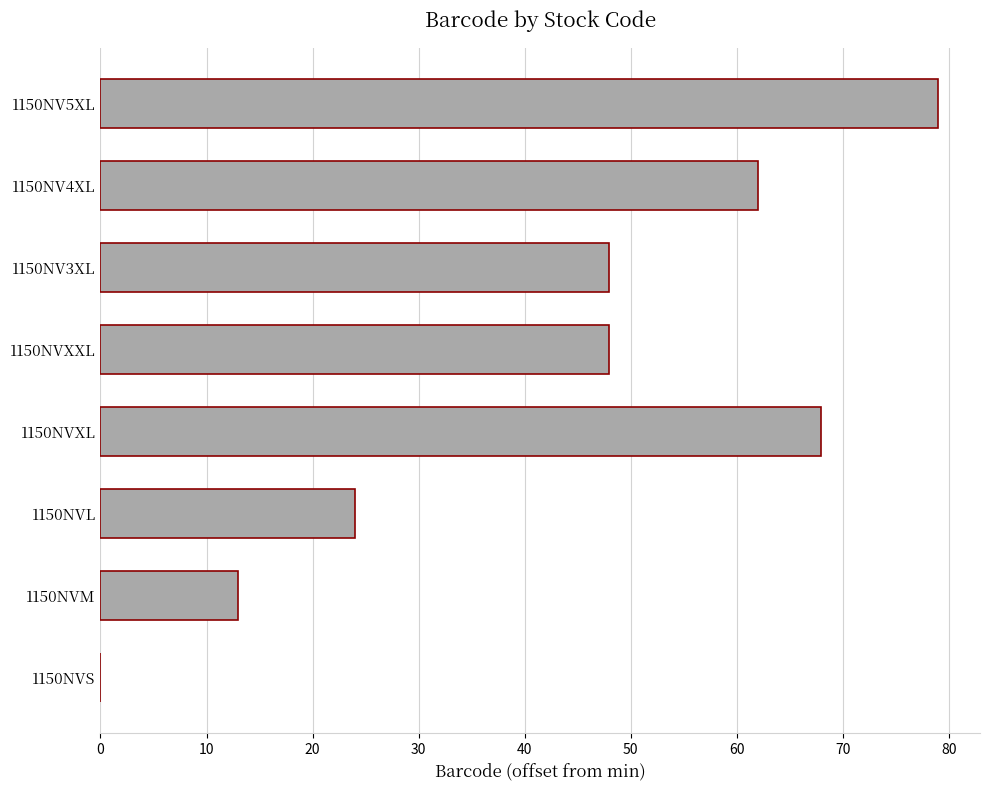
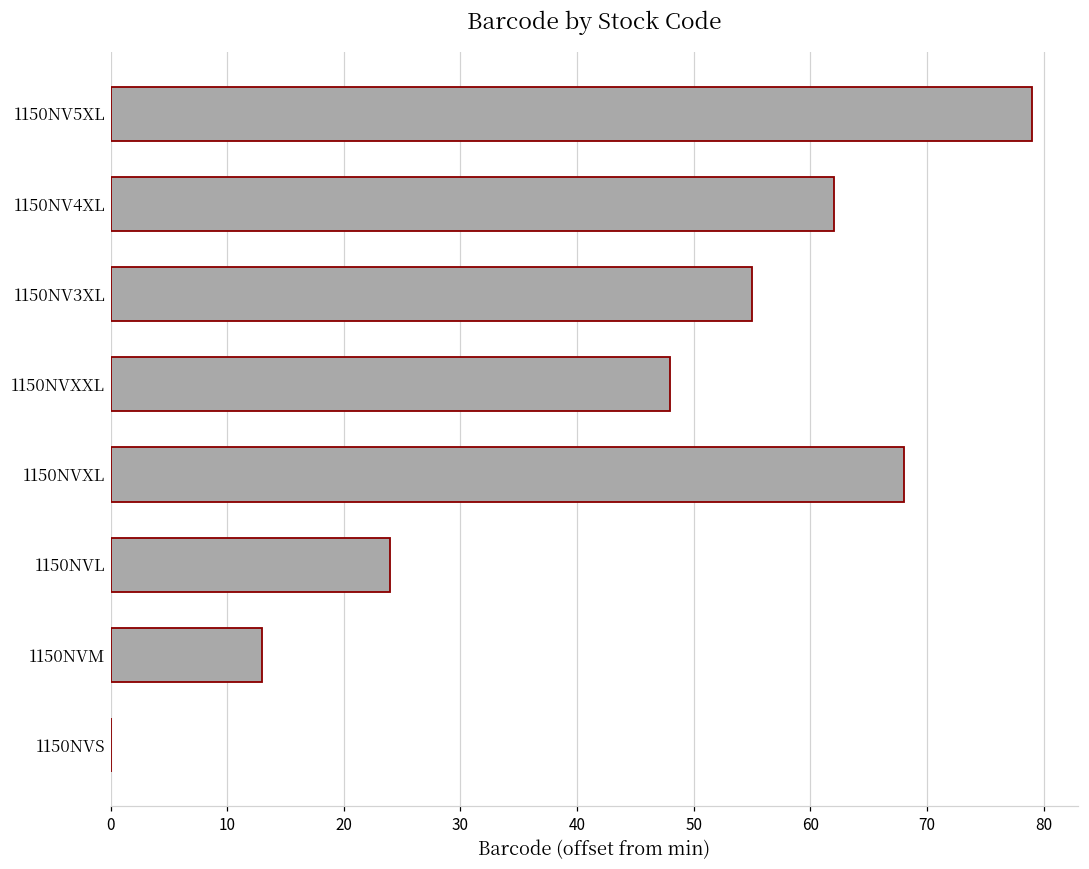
  {
    "1150NV5XL": 79.0,
    "1150NV4XL": 62.0,
-   "1150NV3XL": 48.0,
+   "1150NV3XL": 55.0,
    "1150NVXXL": 48.0,
    "1150NVXL": 68.0,
    "1150NVL": 24.0,
    "1150NVM": 13.0,
    "1150NVS": 0.0
  }
